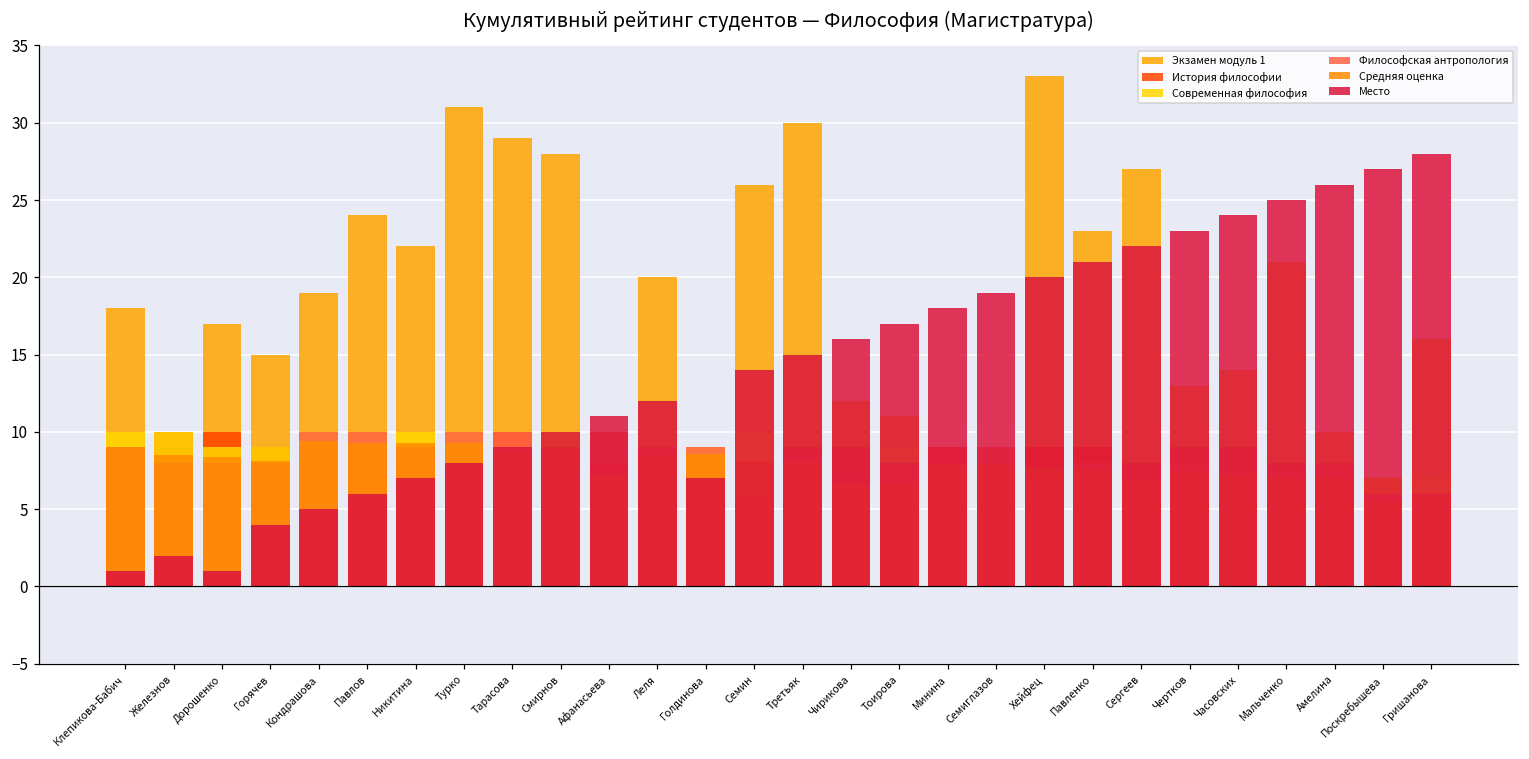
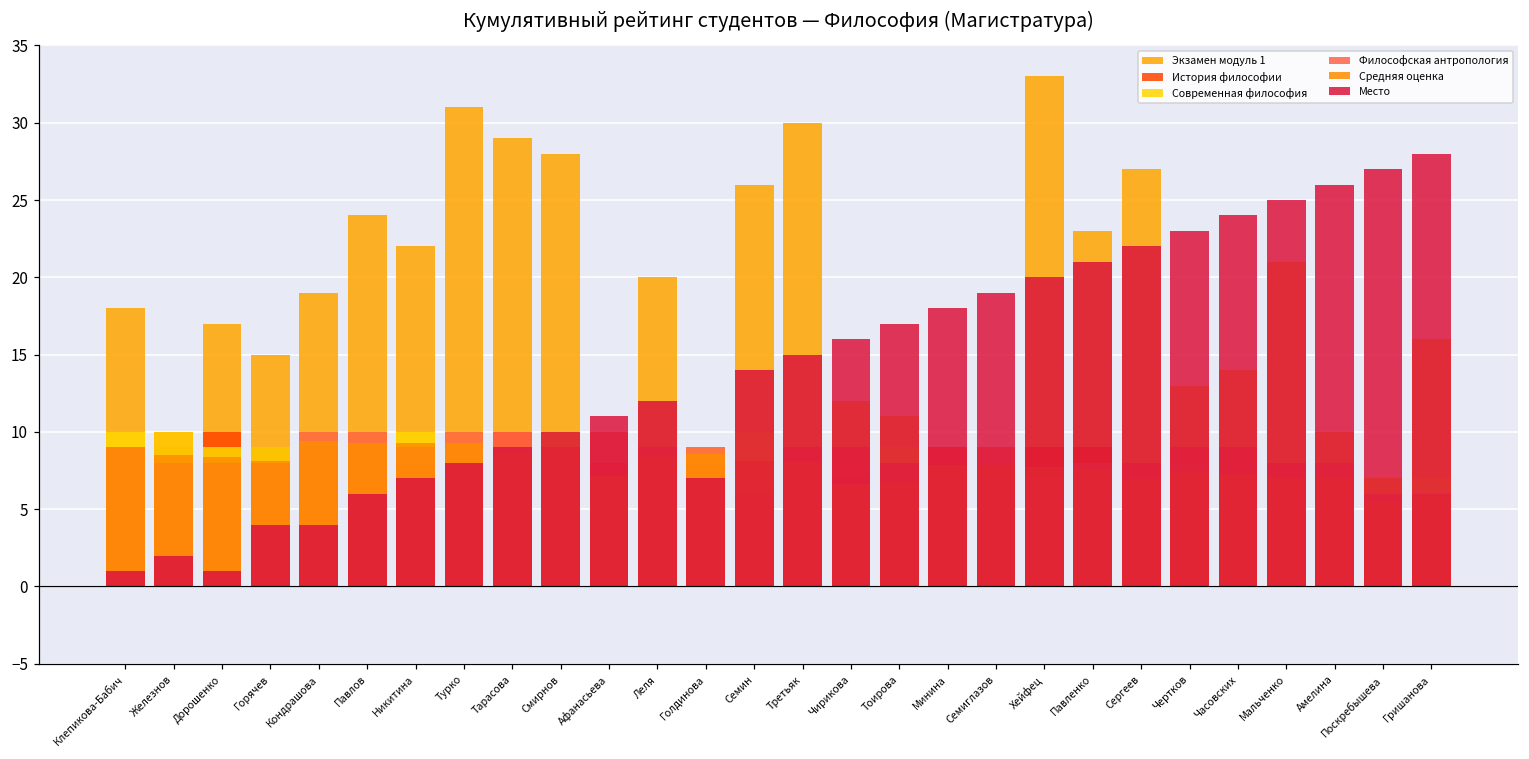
  {
    "История философии": {
      "Железнов": 10
    },
    "Философская антропология": {
      "Голдинова": 9
    },
    "Место": {
-     "Кондрашова": 5,
+     "Кондрашова": 4,
      "Афанасьева": 11,
      "Чирикова": 16,
      "Тоирова": 17,
      "Минина": 18,
      "Семиглазов": 19,
      "Чертков": 23,
      "Часовских": 24,
      "Мальченко": 25,
      "Амелина": 26,
      "Поскребышева": 27,
      "Гришанова": 28
    }
  }
